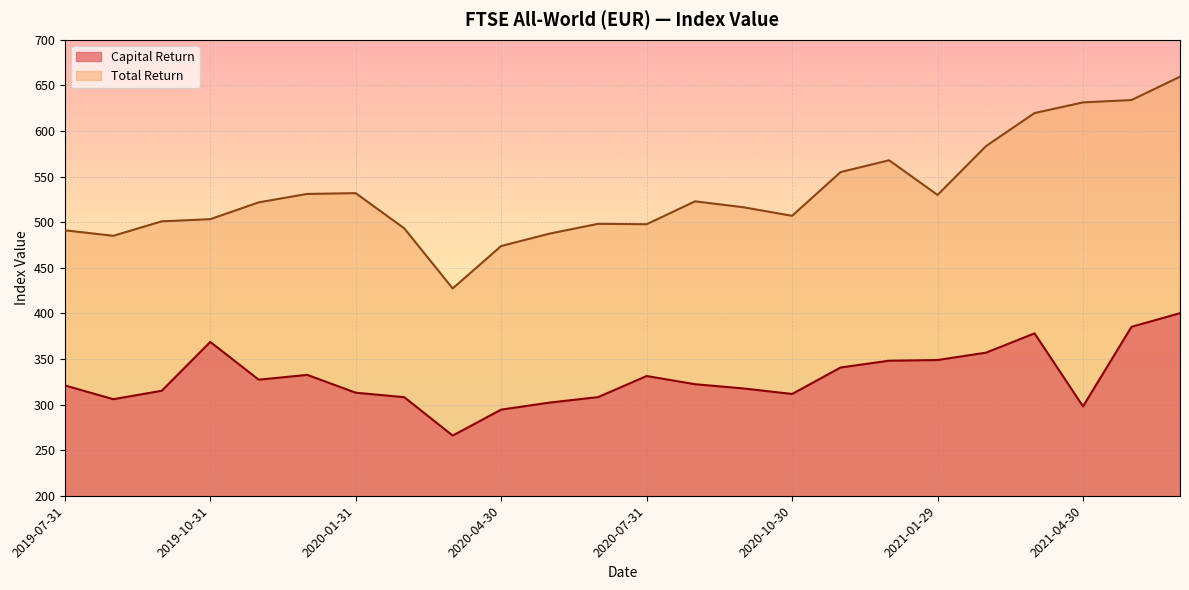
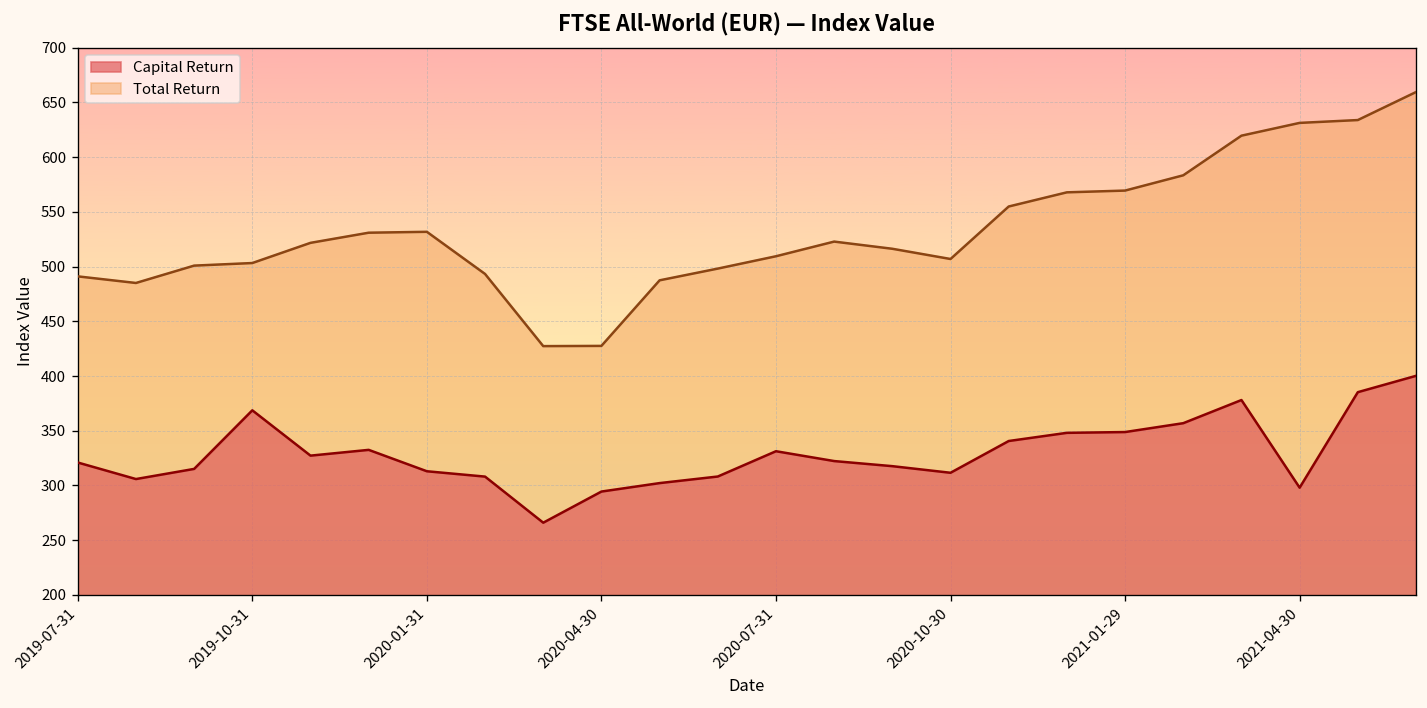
  {
    "Capital Return": {
      "2019-07-31": 320,
      "2019-10-31": 370,
      "2020-01-31": 310,
      "2020-04-30": 290,
      "2020-07-31": 330,
      "2020-10-30": 310,
      "2021-01-29": 350,
      "2021-04-30": 300
    },
    "Total Return": {
      "2019-07-31": 490,
      "2019-10-31": 500,
      "2020-01-31": 530,
-     "2020-04-30": 470,
-     "2020-07-31": 500,
+     "2020-04-30": 430,
+     "2020-07-31": 510,
      "2020-10-30": 510,
-     "2021-01-29": 530,
+     "2021-01-29": 570,
      "2021-04-30": 630
    }
  }
